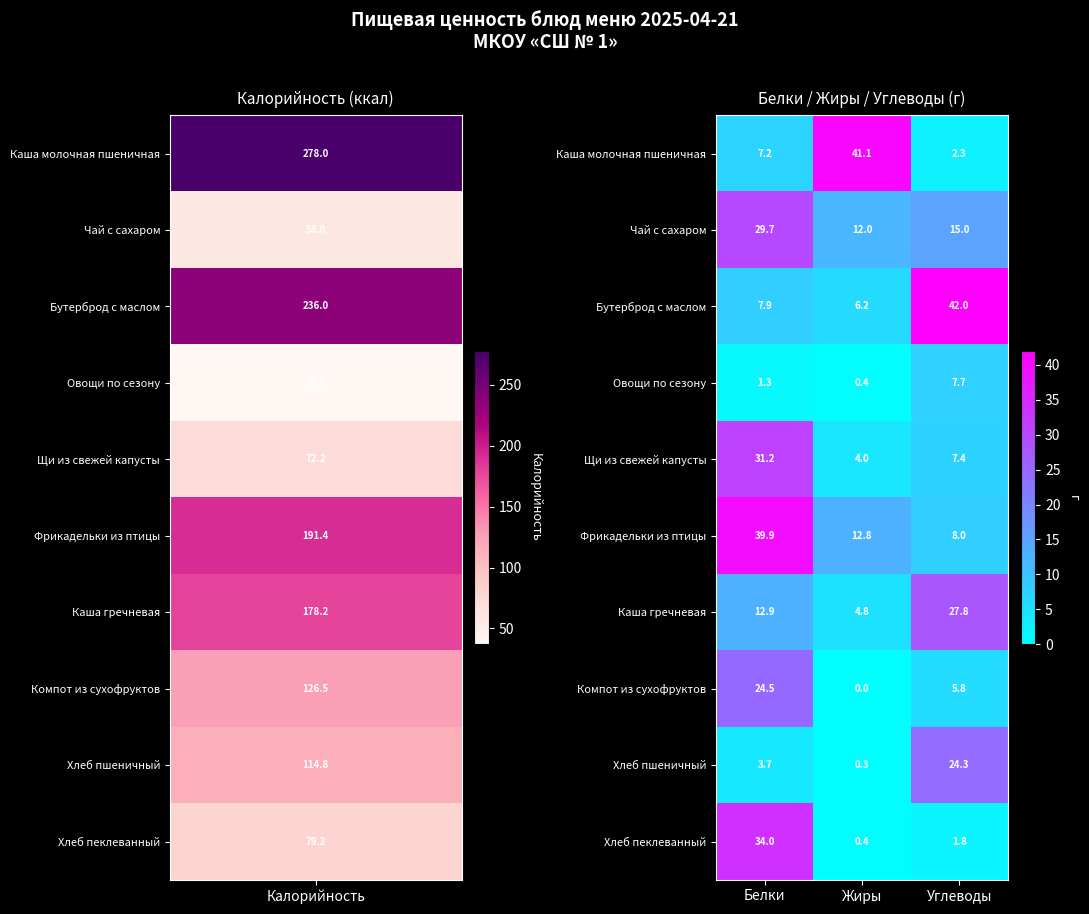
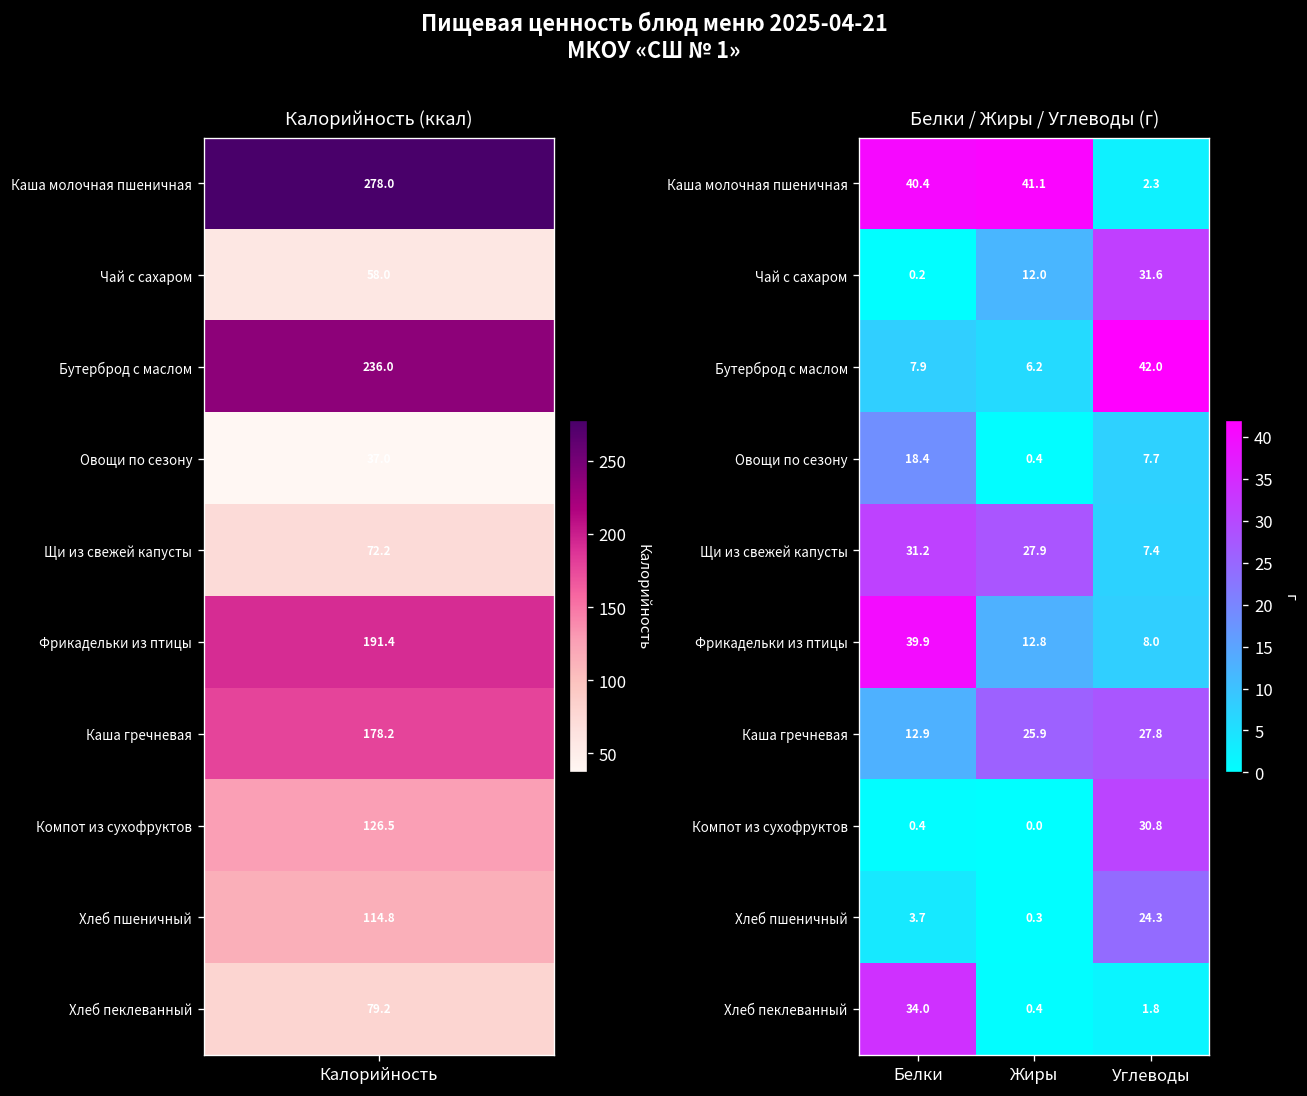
  {
    "Калорийность (ккал)": {
      "Каша молочная пшеничная": {
        "Калорийность": 278.0
      },
      "Бутерброд с маслом": {
        "Калорийность": 236.0
      },
      "Фрикадельки из птицы": {
        "Калорийность": 191.4
      },
      "Каша гречневая": {
        "Калорийность": 178.2
      },
      "Компот из сухофруктов": {
        "Калорийность": 126.5
      },
      "Хлеб пшеничный": {
        "Калорийность": 114.8
      }
    },
    "Белки / Жиры / Углеводы (г)": {
      "Каша молочная пшеничная": {
-       "Белки": 7.2,
+       "Белки": 40.4,
        "Жиры": 41.1,
        "Углеводы": 2.3
      },
      "Чай с сахаром": {
-       "Белки": 29.7,
+       "Белки": 0.2,
        "Жиры": 12.0,
-       "Углеводы": 15.0
+       "Углеводы": 31.6
      },
      "Бутерброд с маслом": {
        "Белки": 7.9,
        "Жиры": 6.2,
        "Углеводы": 42.0
      },
      "Овощи по сезону": {
-       "Белки": 1.3,
+       "Белки": 18.4,
        "Жиры": 0.4,
        "Углеводы": 7.7
      },
      "Щи из свежей капусты": {
        "Белки": 31.2,
-       "Жиры": 4.0,
+       "Жиры": 27.9,
        "Углеводы": 7.4
      },
      "Фрикадельки из птицы": {
        "Белки": 39.9,
        "Жиры": 12.8,
        "Углеводы": 8.0
      },
      "Каша гречневая": {
        "Белки": 12.9,
-       "Жиры": 4.8,
+       "Жиры": 25.9,
        "Углеводы": 27.8
      },
      "Компот из сухофруктов": {
-       "Белки": 24.5,
+       "Белки": 0.4,
        "Жиры": 0.0,
-       "Углеводы": 5.8
+       "Углеводы": 30.8
      },
      "Хлеб пшеничный": {
        "Белки": 3.7,
        "Жиры": 0.3,
        "Углеводы": 24.3
      },
      "Хлеб пеклеванный": {
        "Белки": 34.0,
        "Жиры": 0.4,
        "Углеводы": 1.8
      }
    }
  }
